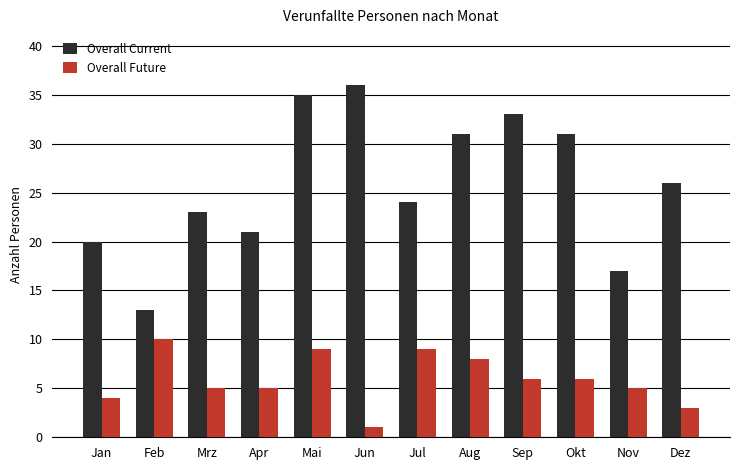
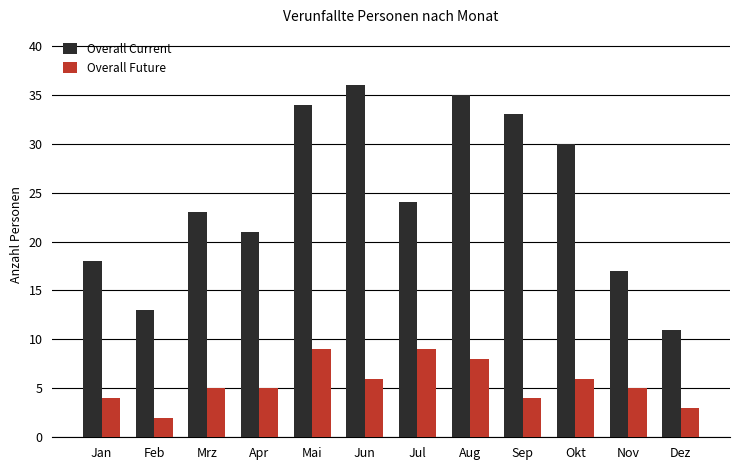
  {
    "Overall Current": {
-     "Jan": 20,
+     "Jan": 18,
      "Feb": 13,
      "Mrz": 23,
      "Apr": 21,
-     "Mai": 35,
+     "Mai": 34,
      "Jun": 36,
      "Jul": 24,
-     "Aug": 31,
+     "Aug": 35,
      "Sep": 33,
-     "Okt": 31,
+     "Okt": 30,
      "Nov": 17,
-     "Dez": 26
+     "Dez": 11
    },
    "Overall Future": {
      "Jan": 4,
-     "Feb": 10,
+     "Feb": 2,
      "Mrz": 5,
      "Apr": 5,
      "Mai": 9,
-     "Jun": 1,
+     "Jun": 6,
      "Jul": 9,
      "Aug": 8,
-     "Sep": 6,
+     "Sep": 4,
      "Okt": 6,
      "Nov": 5,
      "Dez": 3
    }
  }
